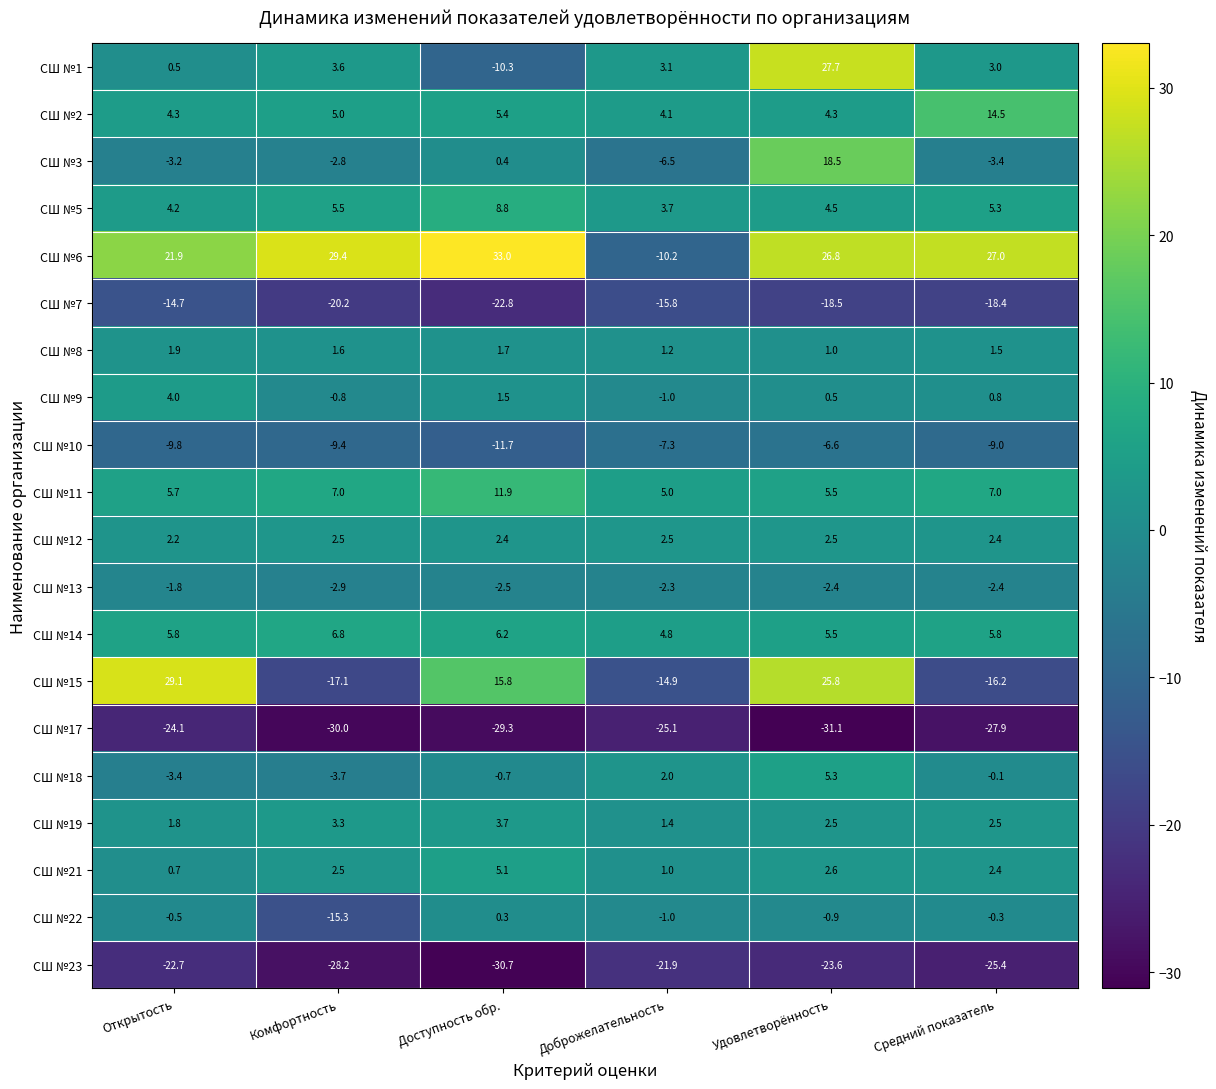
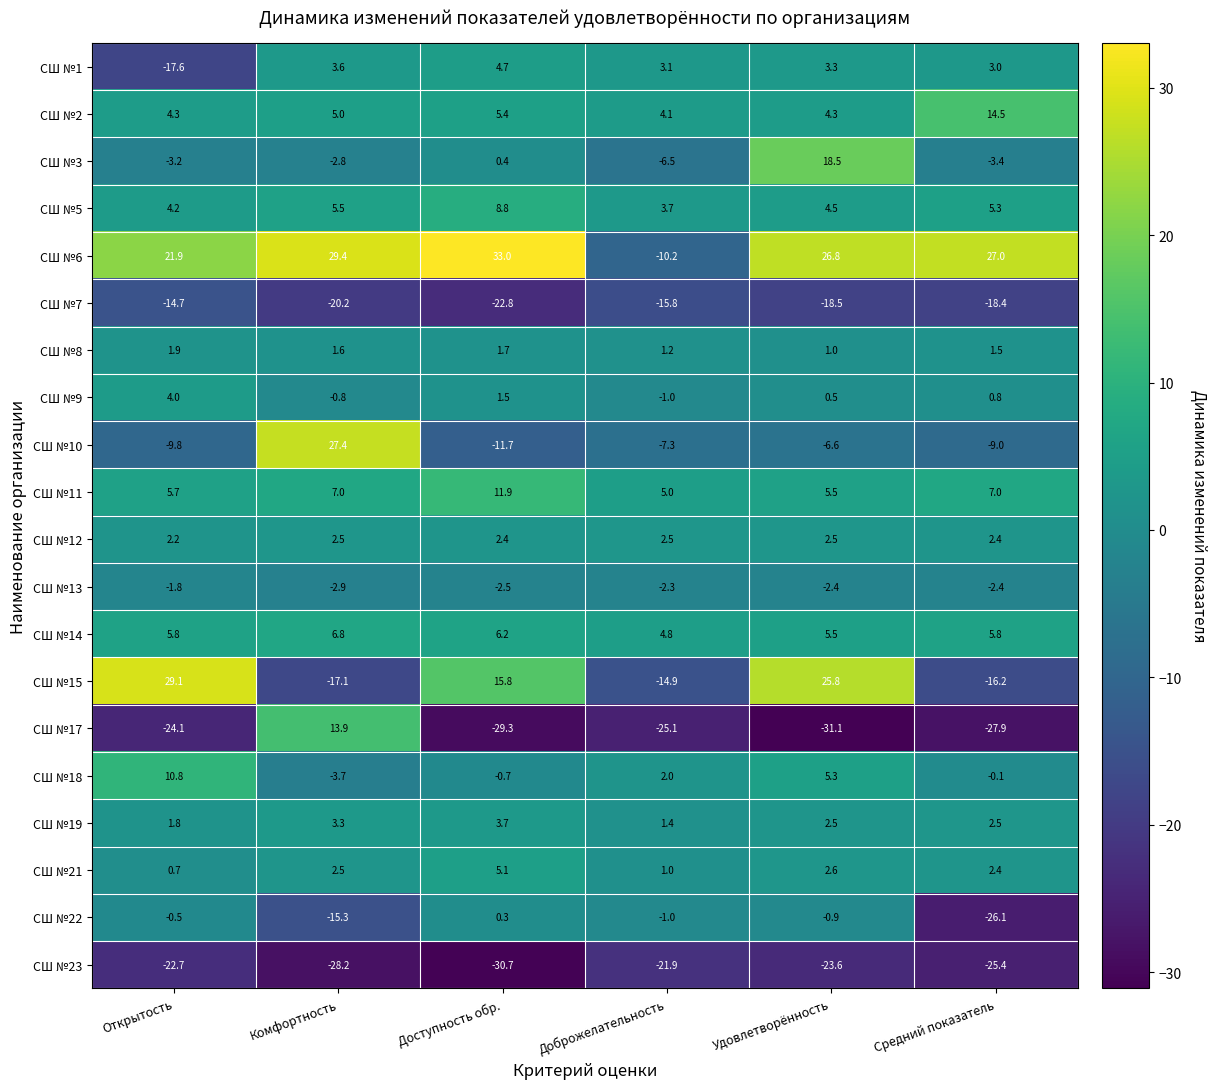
  {
    "СШ №1": {
-     "Открытость": 0.5,
+     "Открытость": -17.6,
      "Комфортность": 3.6,
-     "Доступность обр.": -10.3,
+     "Доступность обр.": 4.7,
      "Доброжелательность": 3.1,
-     "Удовлетворённость": 27.7,
+     "Удовлетворённость": 3.3,
      "Средний показатель": 3.0
    },
    "СШ №2": {
      "Открытость": 4.3,
      "Комфортность": 5.0,
      "Доступность обр.": 5.4,
      "Доброжелательность": 4.1,
      "Удовлетворённость": 4.3,
      "Средний показатель": 14.5
    },
    "СШ №3": {
      "Открытость": -3.2,
      "Комфортность": -2.8,
      "Доступность обр.": 0.4,
      "Доброжелательность": -6.5,
      "Удовлетворённость": 18.5,
      "Средний показатель": -3.4
    },
    "СШ №5": {
      "Открытость": 4.2,
      "Комфортность": 5.5,
      "Доступность обр.": 8.8,
      "Доброжелательность": 3.7,
      "Удовлетворённость": 4.5,
      "Средний показатель": 5.3
    },
    "СШ №6": {
      "Открытость": 21.9,
      "Комфортность": 29.4,
      "Доступность обр.": 33.0,
      "Доброжелательность": -10.2,
      "Удовлетворённость": 26.8,
      "Средний показатель": 27.0
    },
    "СШ №7": {
      "Открытость": -14.7,
      "Комфортность": -20.2,
      "Доступность обр.": -22.8,
      "Доброжелательность": -15.8,
      "Удовлетворённость": -18.5,
      "Средний показатель": -18.4
    },
    "СШ №8": {
      "Открытость": 1.9,
      "Комфортность": 1.6,
      "Доступность обр.": 1.7,
      "Доброжелательность": 1.2,
      "Удовлетворённость": 1.0,
      "Средний показатель": 1.5
    },
    "СШ №9": {
      "Открытость": 4.0,
      "Комфортность": -0.8,
      "Доступность обр.": 1.5,
      "Доброжелательность": -1.0,
      "Удовлетворённость": 0.5,
      "Средний показатель": 0.8
    },
    "СШ №10": {
      "Открытость": -9.8,
-     "Комфортность": -9.4,
+     "Комфортность": 27.4,
      "Доступность обр.": -11.7,
      "Доброжелательность": -7.3,
      "Удовлетворённость": -6.6,
      "Средний показатель": -9.0
    },
    "СШ №11": {
      "Открытость": 5.7,
      "Комфортность": 7.0,
      "Доступность обр.": 11.9,
      "Доброжелательность": 5.0,
      "Удовлетворённость": 5.5,
      "Средний показатель": 7.0
    },
    "СШ №12": {
      "Открытость": 2.2,
      "Комфортность": 2.5,
      "Доступность обр.": 2.4,
      "Доброжелательность": 2.5,
      "Удовлетворённость": 2.5,
      "Средний показатель": 2.4
    },
    "СШ №13": {
      "Открытость": -1.8,
      "Комфортность": -2.9,
      "Доступность обр.": -2.5,
      "Доброжелательность": -2.3,
      "Удовлетворённость": -2.4,
      "Средний показатель": -2.4
    },
    "СШ №14": {
      "Открытость": 5.8,
      "Комфортность": 6.8,
      "Доступность обр.": 6.2,
      "Доброжелательность": 4.8,
      "Удовлетворённость": 5.5,
      "Средний показатель": 5.8
    },
    "СШ №15": {
      "Открытость": 29.1,
      "Комфортность": -17.1,
      "Доступность обр.": 15.8,
      "Доброжелательность": -14.9,
      "Удовлетворённость": 25.8,
      "Средний показатель": -16.2
    },
    "СШ №17": {
      "Открытость": -24.1,
-     "Комфортность": -30.0,
+     "Комфортность": 13.9,
      "Доступность обр.": -29.3,
      "Доброжелательность": -25.1,
      "Удовлетворённость": -31.1,
      "Средний показатель": -27.9
    },
    "СШ №18": {
-     "Открытость": -3.4,
+     "Открытость": 10.8,
      "Комфортность": -3.7,
      "Доступность обр.": -0.7,
      "Доброжелательность": 2.0,
      "Удовлетворённость": 5.3,
      "Средний показатель": -0.1
    },
    "СШ №19": {
      "Открытость": 1.8,
      "Комфортность": 3.3,
      "Доступность обр.": 3.7,
      "Доброжелательность": 1.4,
      "Удовлетворённость": 2.5,
      "Средний показатель": 2.5
    },
    "СШ №21": {
      "Открытость": 0.7,
      "Комфортность": 2.5,
      "Доступность обр.": 5.1,
      "Доброжелательность": 1.0,
      "Удовлетворённость": 2.6,
      "Средний показатель": 2.4
    },
    "СШ №22": {
      "Открытость": -0.5,
      "Комфортность": -15.3,
      "Доступность обр.": 0.3,
      "Доброжелательность": -1.0,
      "Удовлетворённость": -0.9,
-     "Средний показатель": -0.3
+     "Средний показатель": -26.1
    },
    "СШ №23": {
      "Открытость": -22.7,
      "Комфортность": -28.2,
      "Доступность обр.": -30.7,
      "Доброжелательность": -21.9,
      "Удовлетворённость": -23.6,
      "Средний показатель": -25.4
    }
  }
